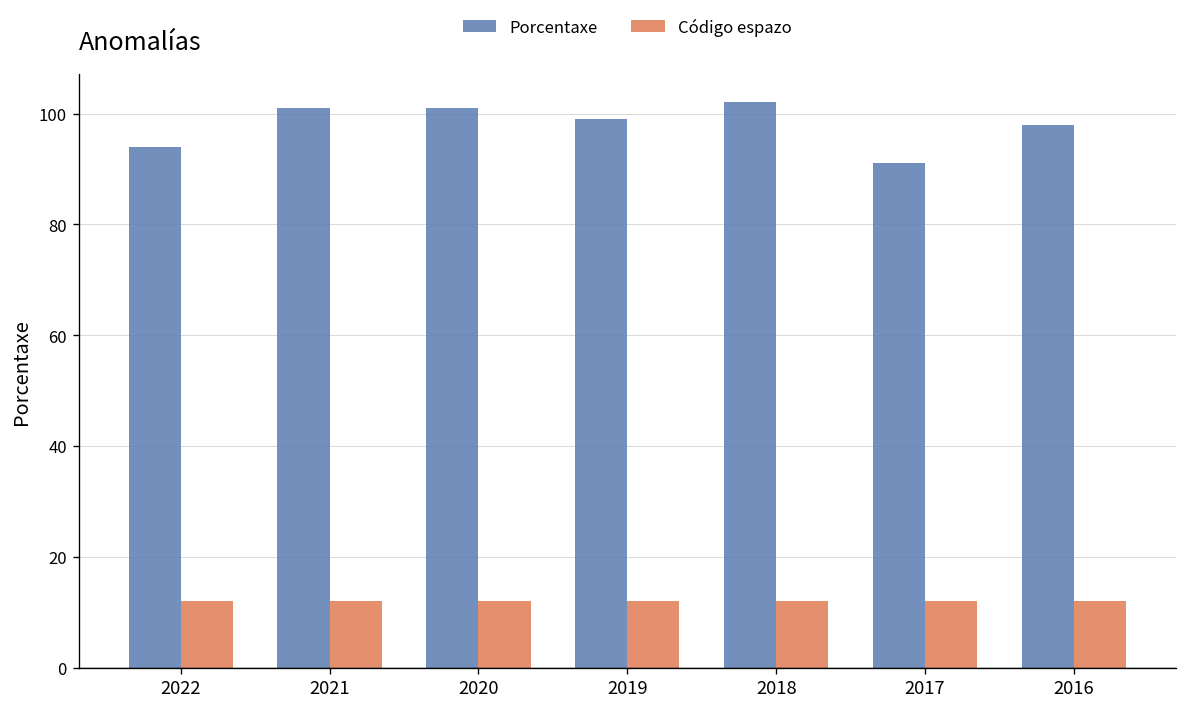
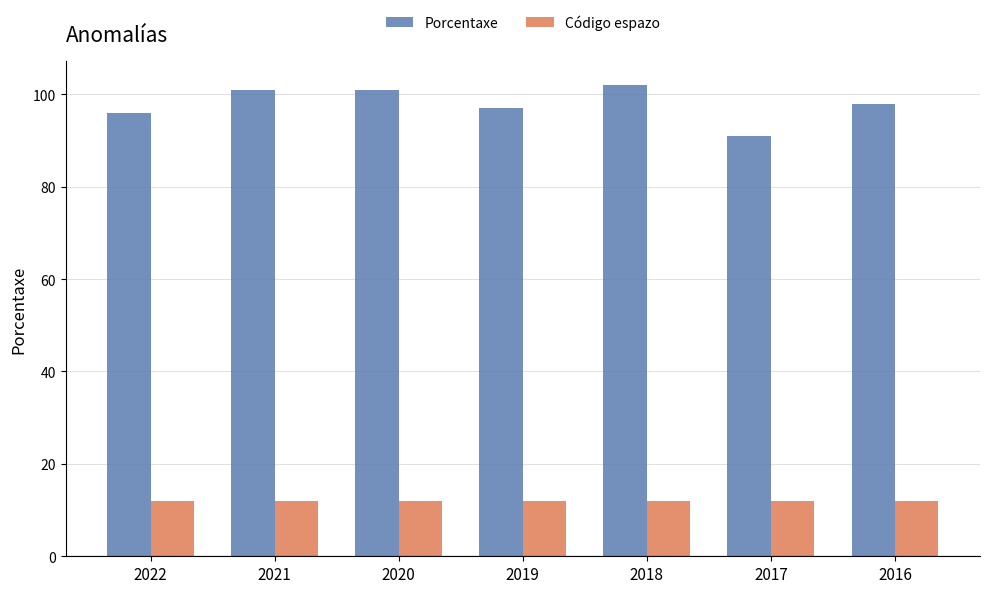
  {
    "Porcentaxe": {
-     "2022": 94,
+     "2022": 96,
      "2021": 101,
      "2020": 101,
-     "2019": 99,
+     "2019": 97,
      "2018": 102,
      "2017": 91,
      "2016": 98
    },
    "Código espazo": {
      "2022": 12,
      "2021": 12,
      "2020": 12,
      "2019": 12,
      "2018": 12,
      "2017": 12,
      "2016": 12
    }
  }
